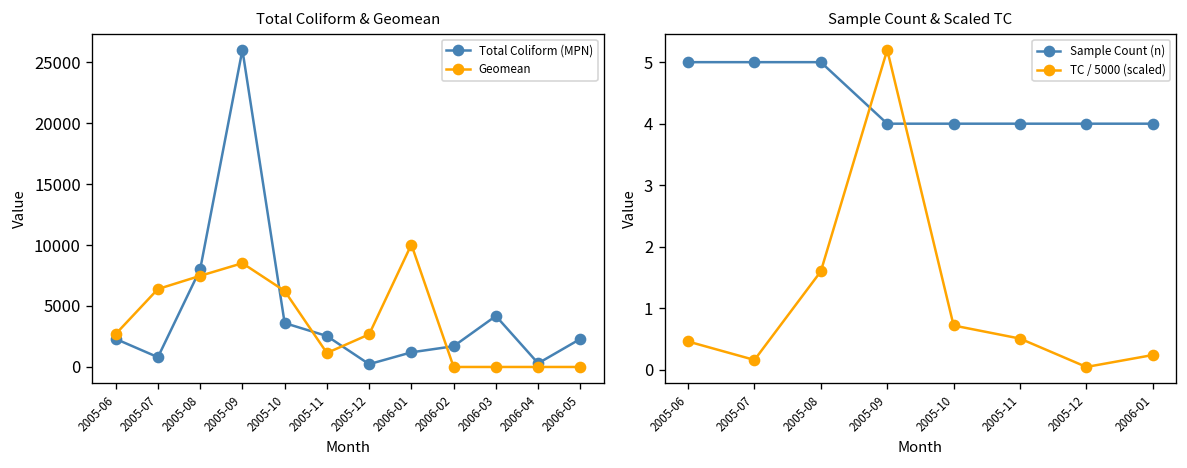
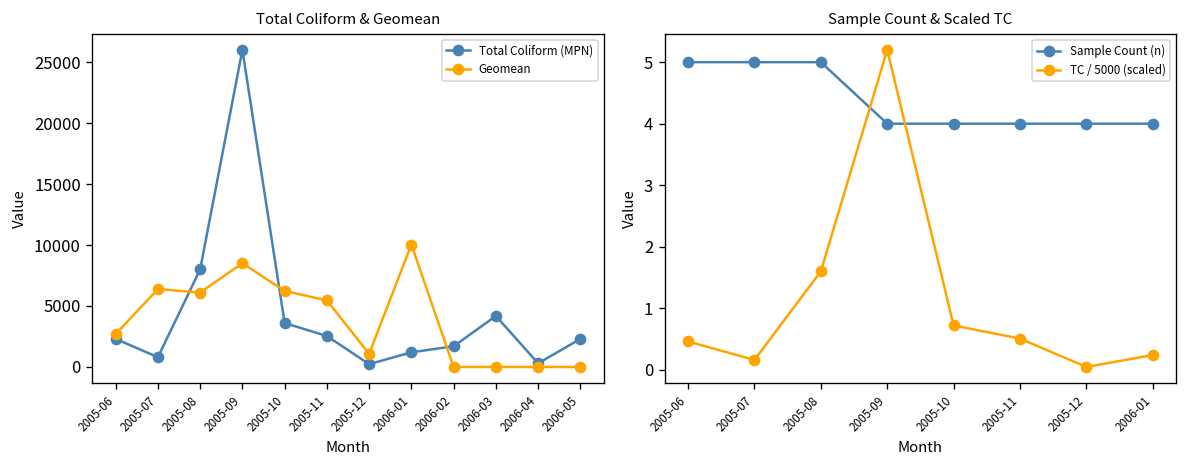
  {
    "Total Coliform & Geomean": {
      "Total Coliform (MPN)": {
        "2005-06": 2300,
        "2005-07": 800,
        "2005-08": 8000,
        "2005-09": 26000,
        "2005-10": 3600,
        "2005-11": 2500,
        "2005-12": 200,
        "2006-01": 1200,
        "2006-02": 1700,
        "2006-03": 4200,
        "2006-04": 300,
        "2006-05": 2300
      },
      "Geomean": {
        "2005-06": 2700,
        "2005-07": 6400,
-       "2005-08": 7500,
+       "2005-08": 6100,
        "2005-09": 8500,
        "2005-10": 6200,
-       "2005-11": 1100,
-       "2005-12": 2700,
+       "2005-11": 5500,
+       "2005-12": 1100,
        "2006-01": 10000,
        "2006-02": 0,
        "2006-03": 0,
        "2006-04": 0,
        "2006-05": 0
      }
    },
    "Sample Count & Scaled TC": {
      "Sample Count (n)": {
        "2005-06": 5.0,
        "2005-07": 5.0,
        "2005-08": 5.0,
        "2005-09": 4.0,
        "2005-10": 4.0,
        "2005-11": 4.0,
        "2005-12": 4.0,
        "2006-01": 4.0
      },
      "TC / 5000 (scaled)": {
        "2005-06": 0.5,
        "2005-07": 0.2,
        "2005-08": 1.6,
        "2005-09": 5.2,
        "2005-10": 0.7,
        "2005-11": 0.5,
        "2005-12": 0.0,
        "2006-01": 0.2
      }
    }
  }
